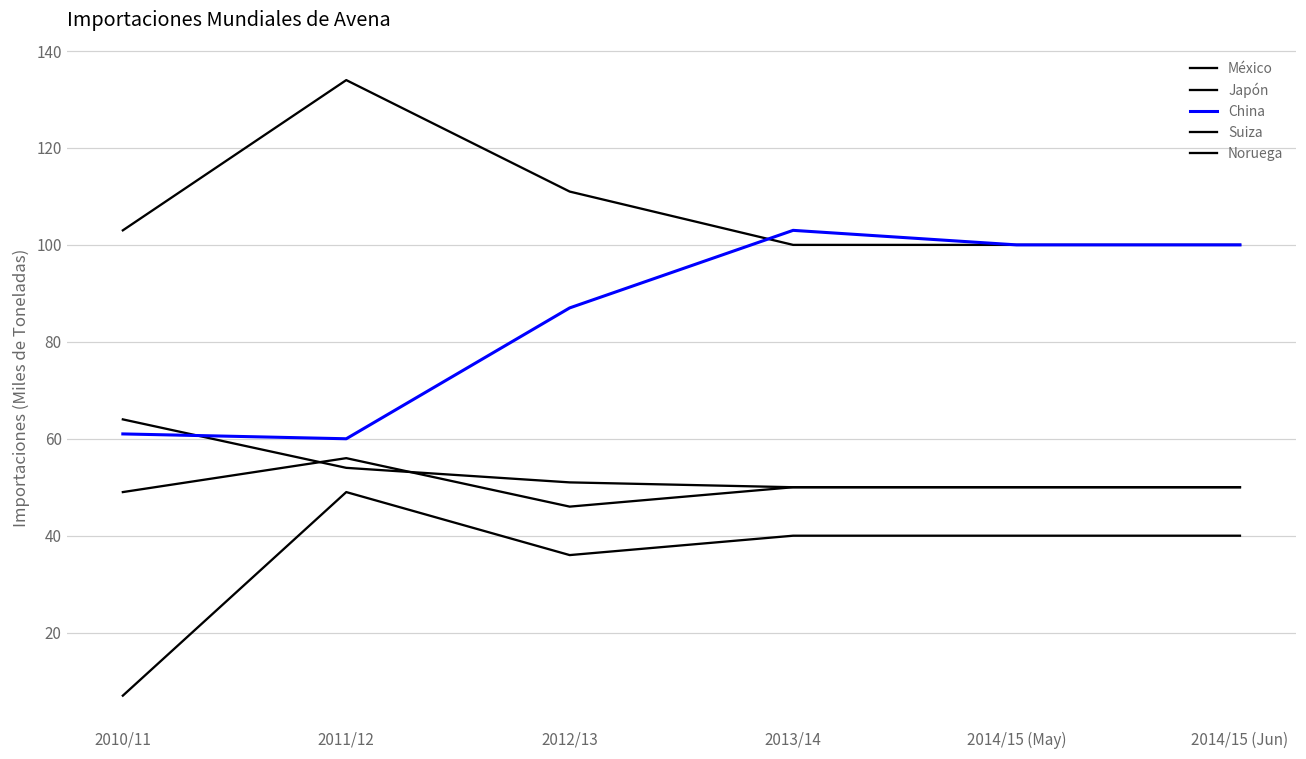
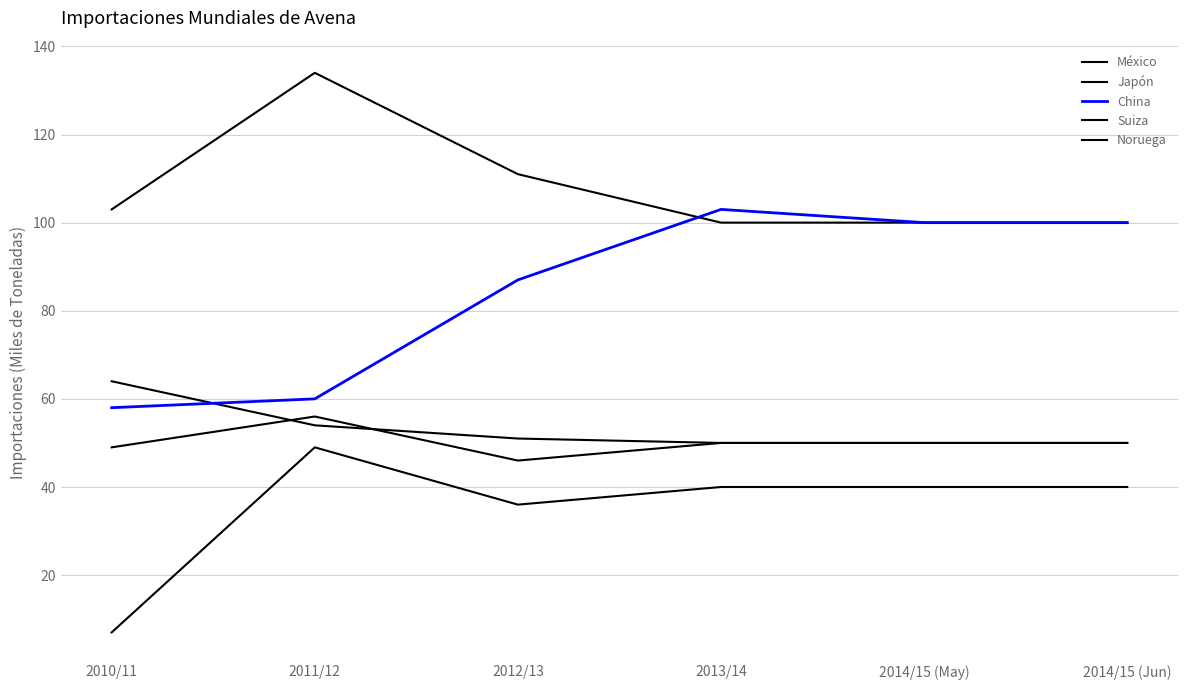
  {
    "China": {
-     "2010/11": 61,
+     "2010/11": 58,
      "2011/12": 60,
      "2012/13": 87,
      "2013/14": 103
    }
  }
